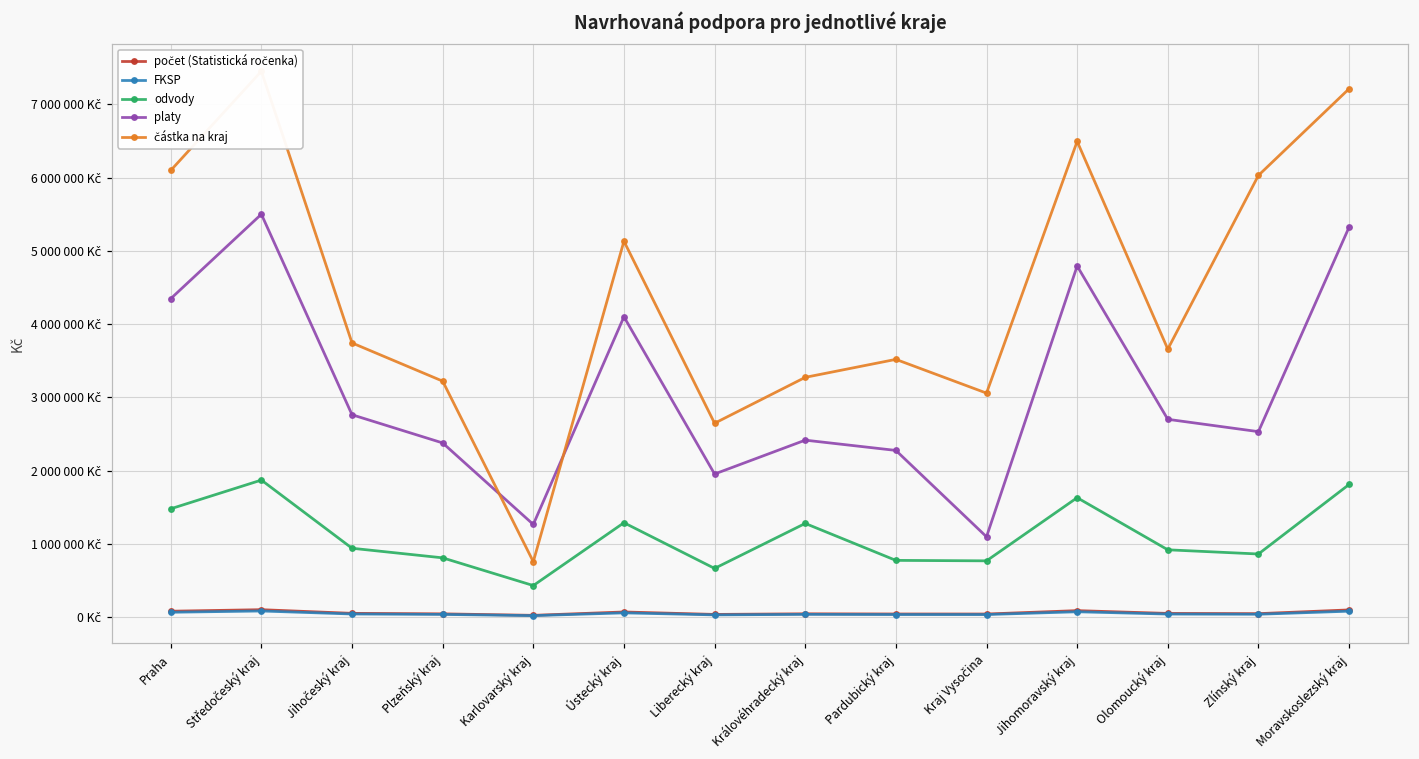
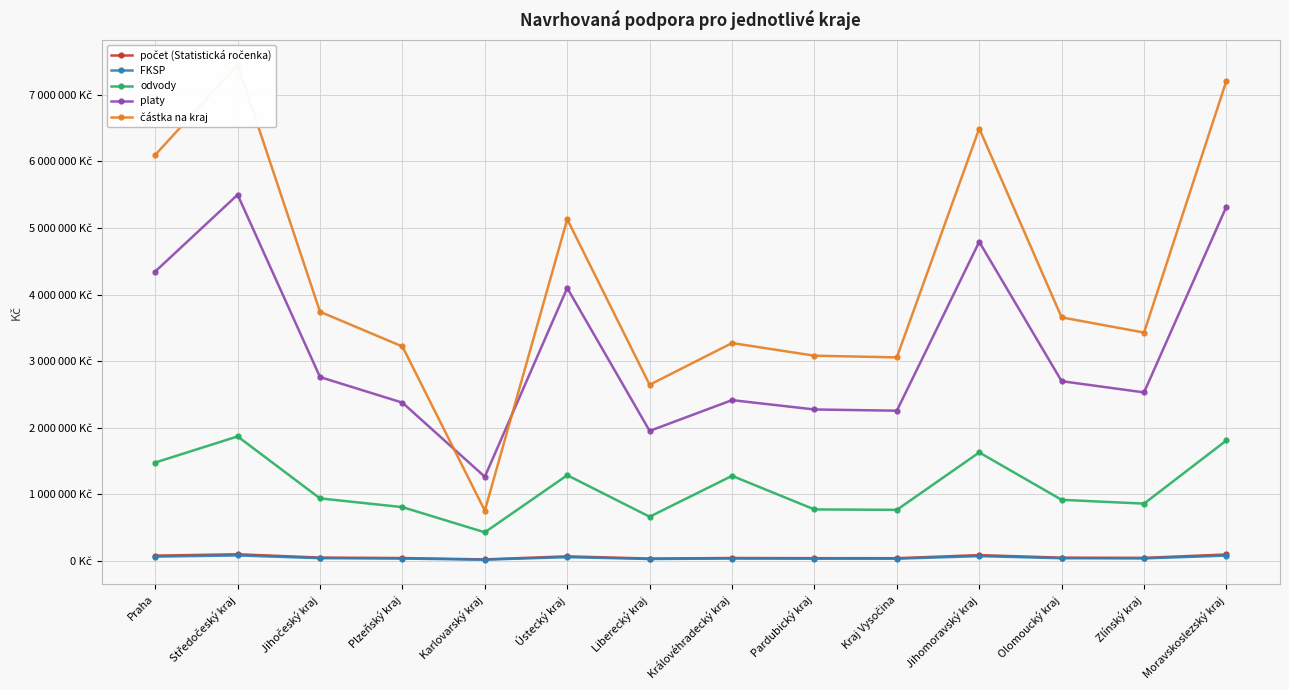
  {
    "odvody": {
      "Praha": "1500000 Kč",
      "Středočeský kraj": "1900000 Kč",
      "Jihočeský kraj": "900000 Kč",
      "Plzeňský kraj": "800000 Kč",
      "Karlovarský kraj": "400000 Kč",
      "Ústecký kraj": "1300000 Kč",
      "Liberecký kraj": "700000 Kč",
      "Královéhradecký kraj": "1300000 Kč",
      "Pardubický kraj": "800000 Kč",
      "Kraj Vysočina": "800000 Kč",
      "Jihomoravský kraj": "1600000 Kč",
      "Olomoucký kraj": "900000 Kč",
      "Zlínský kraj": "900000 Kč",
      "Moravskoslezský kraj": "1800000 Kč"
    },
    "platy": {
      "Praha": "4300000 Kč",
      "Středočeský kraj": "5500000 Kč",
      "Jihočeský kraj": "2800000 Kč",
      "Plzeňský kraj": "2400000 Kč",
      "Karlovarský kraj": "1300000 Kč",
      "Ústecký kraj": "4100000 Kč",
      "Liberecký kraj": "2000000 Kč",
      "Královéhradecký kraj": "2400000 Kč",
      "Pardubický kraj": "2300000 Kč",
-     "Kraj Vysočina": "1100000 Kč",
+     "Kraj Vysočina": "2300000 Kč",
      "Jihomoravský kraj": "4800000 Kč",
      "Olomoucký kraj": "2700000 Kč",
      "Zlínský kraj": "2500000 Kč",
      "Moravskoslezský kraj": "5300000 Kč"
    },
    "částka na kraj": {
      "Praha": "6100000 Kč",
      "Jihočeský kraj": "3700000 Kč",
      "Plzeňský kraj": "3200000 Kč",
      "Karlovarský kraj": "800000 Kč",
      "Ústecký kraj": "5100000 Kč",
      "Liberecký kraj": "2600000 Kč",
      "Královéhradecký kraj": "3300000 Kč",
-     "Pardubický kraj": "3500000 Kč",
+     "Pardubický kraj": "3100000 Kč",
      "Kraj Vysočina": "3100000 Kč",
      "Jihomoravský kraj": "6500000 Kč",
      "Olomoucký kraj": "3700000 Kč",
-     "Zlínský kraj": "6000000 Kč",
+     "Zlínský kraj": "3400000 Kč",
      "Moravskoslezský kraj": "7200000 Kč"
    }
  }
